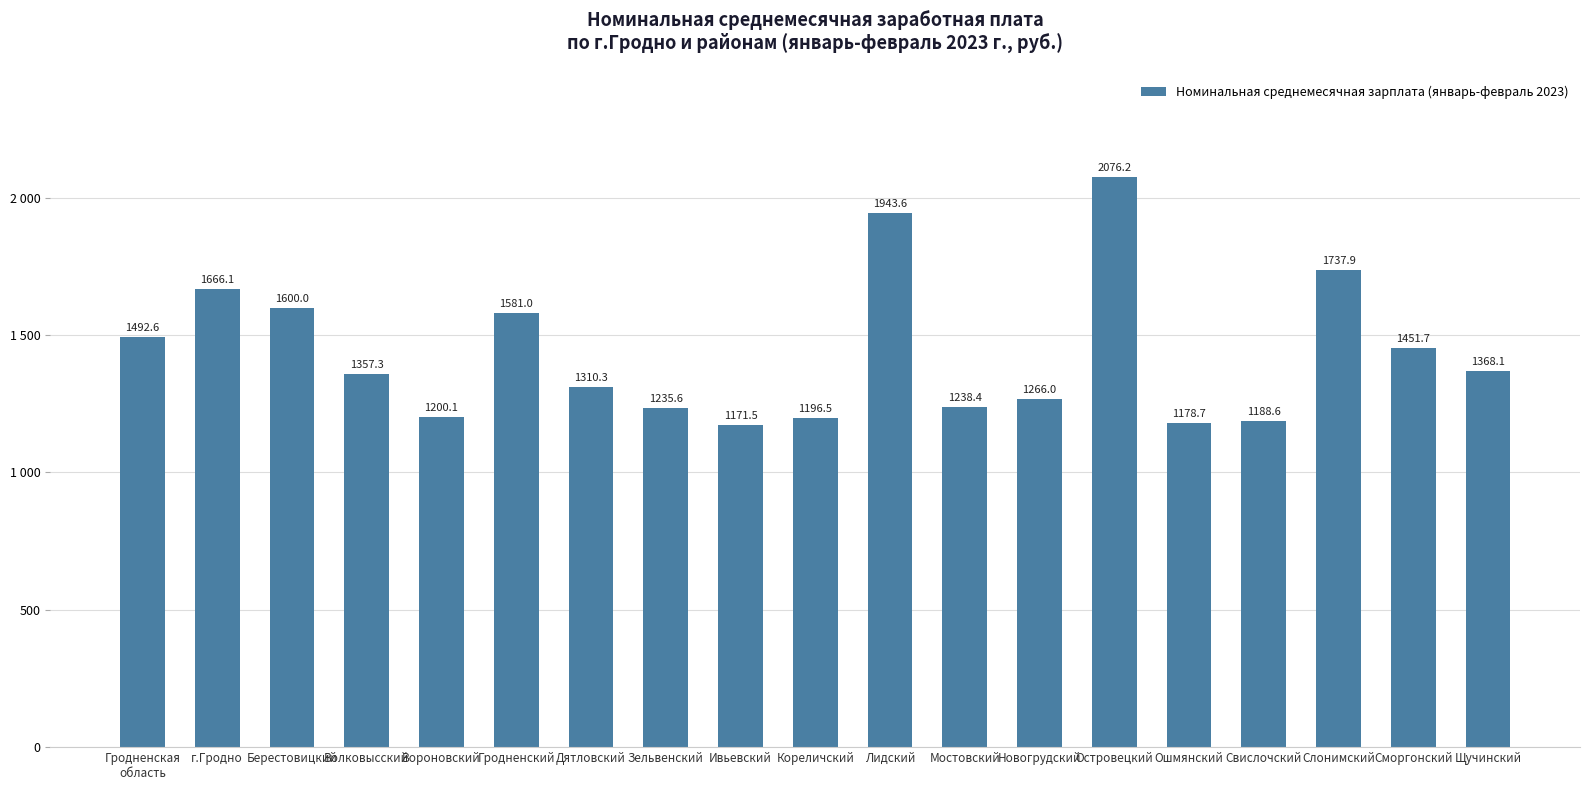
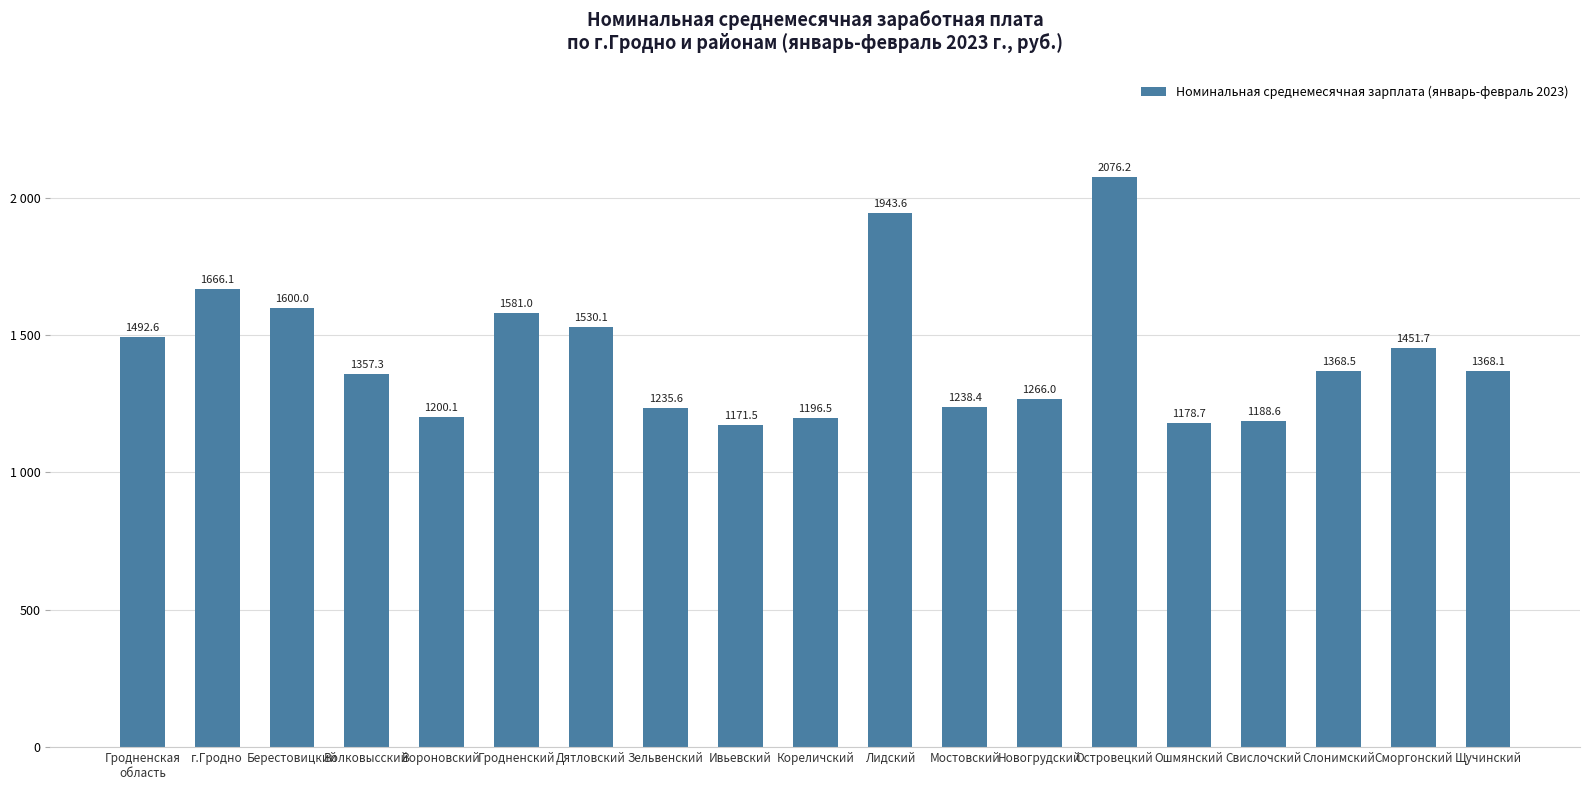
  {
    "Гродненская область": 1492.6,
    "г.Гродно": 1666.1,
    "Берестовицкий": 1600.0,
    "Вороновский": 1200.1,
    "Гродненский": 1581.0,
-   "Дятловский": 1310.3,
+   "Дятловский": 1530.1,
    "Зельвенский": 1235.6,
    "Ивьевский": 1171.5,
    "Кореличский": 1196.5,
    "Лидский": 1943.6,
    "Мостовский": 1238.4,
    "Новогрудский": 1266.0,
    "Островецкий": 2076.2,
    "Ошмянский": 1178.7,
    "Свислочский": 1188.6,
-   "Слонимский": 1737.9,
+   "Слонимский": 1368.5,
    "Сморгонский": 1451.7,
    "Щучинский": 1368.1
  }
